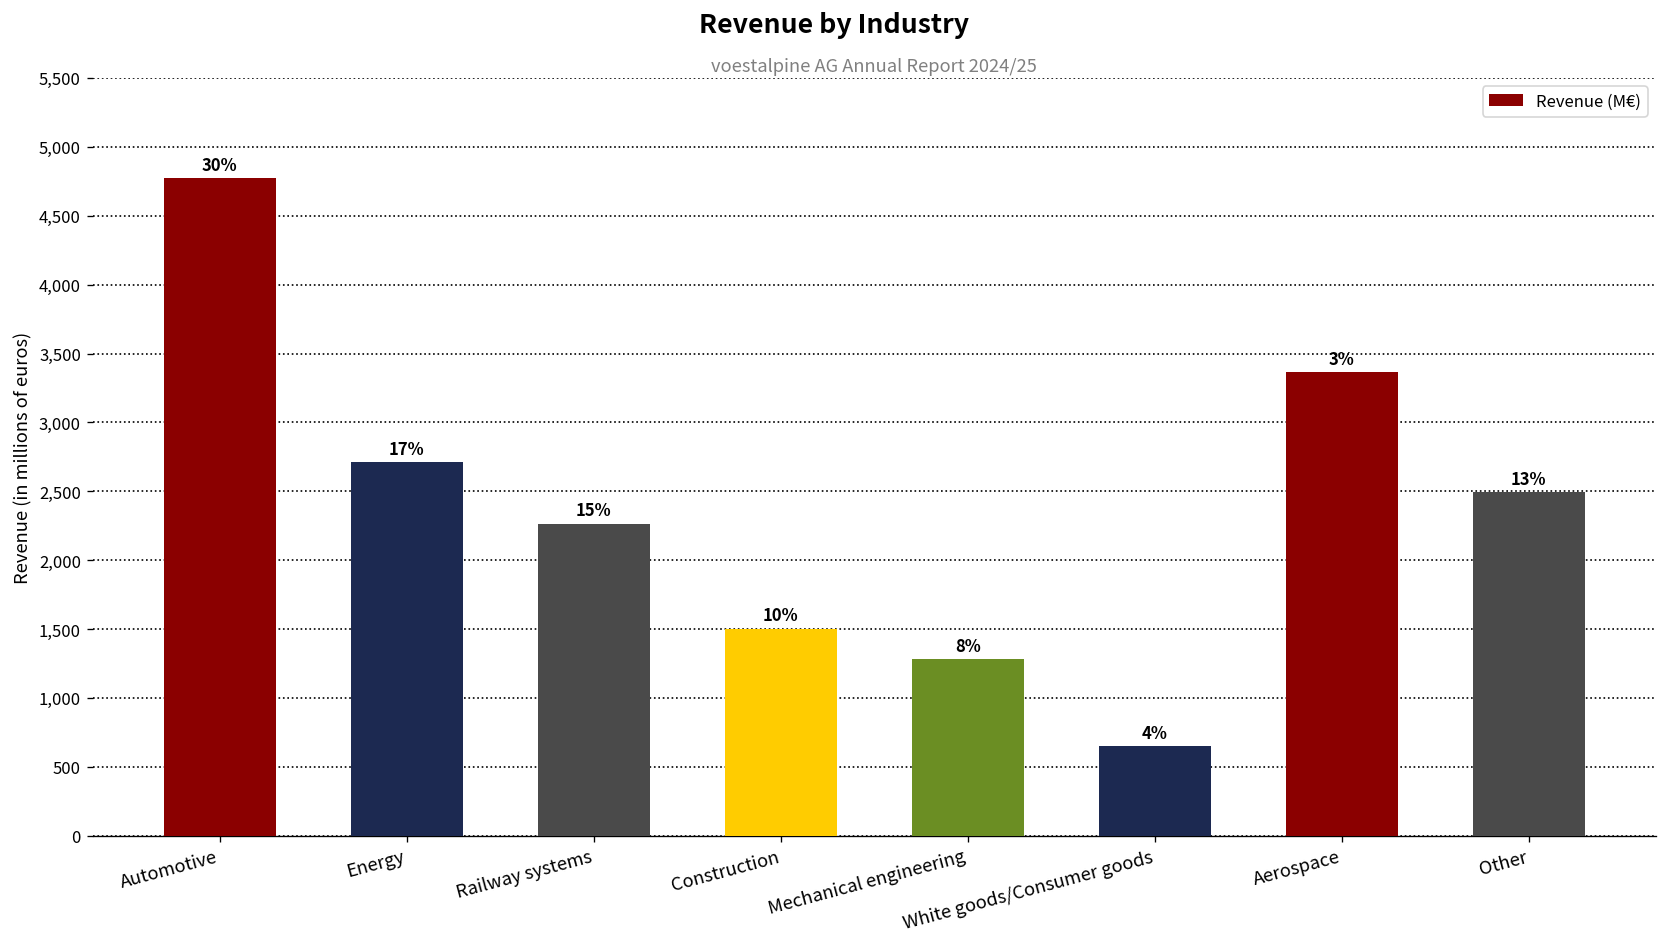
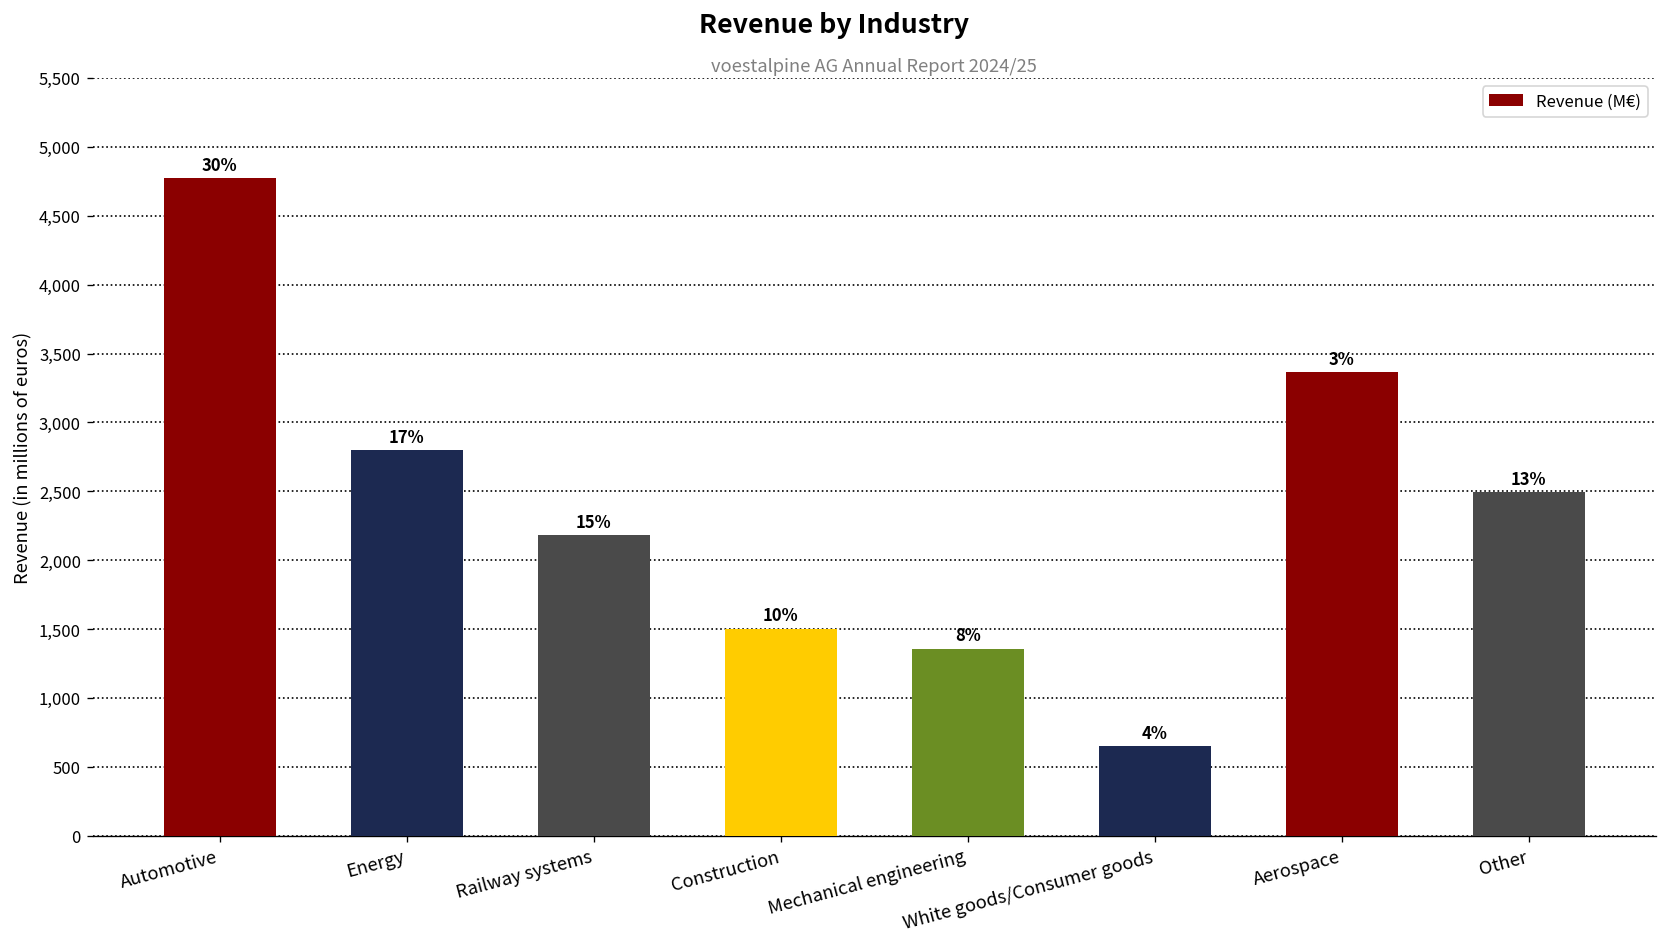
  {
-   "Energy": "2,710",
-   "Railway systems": "2,270",
-   "Mechanical engineering": "1,280"
+   "Energy": "2,800",
+   "Railway systems": "2,180",
+   "Mechanical engineering": "1,360"
  }
